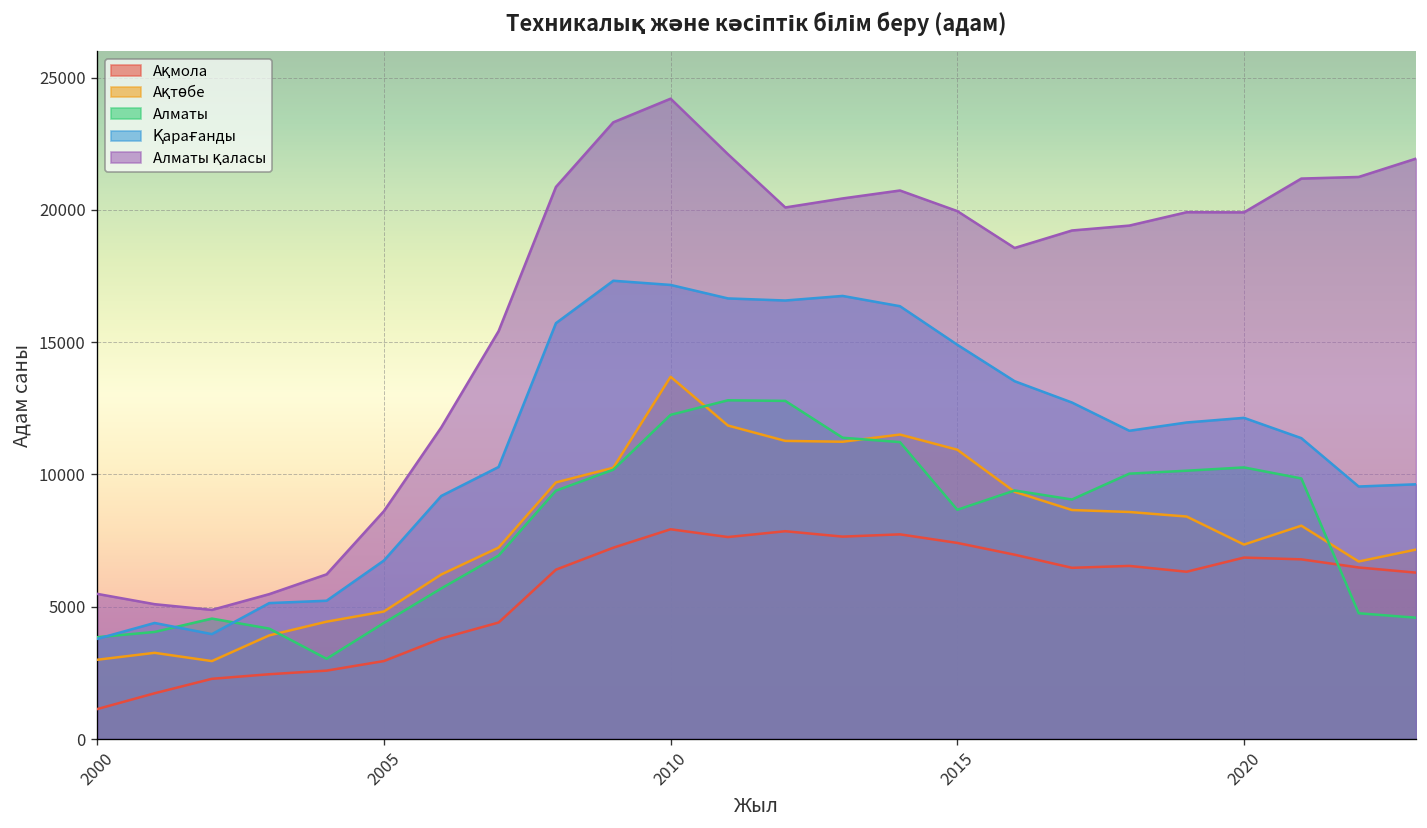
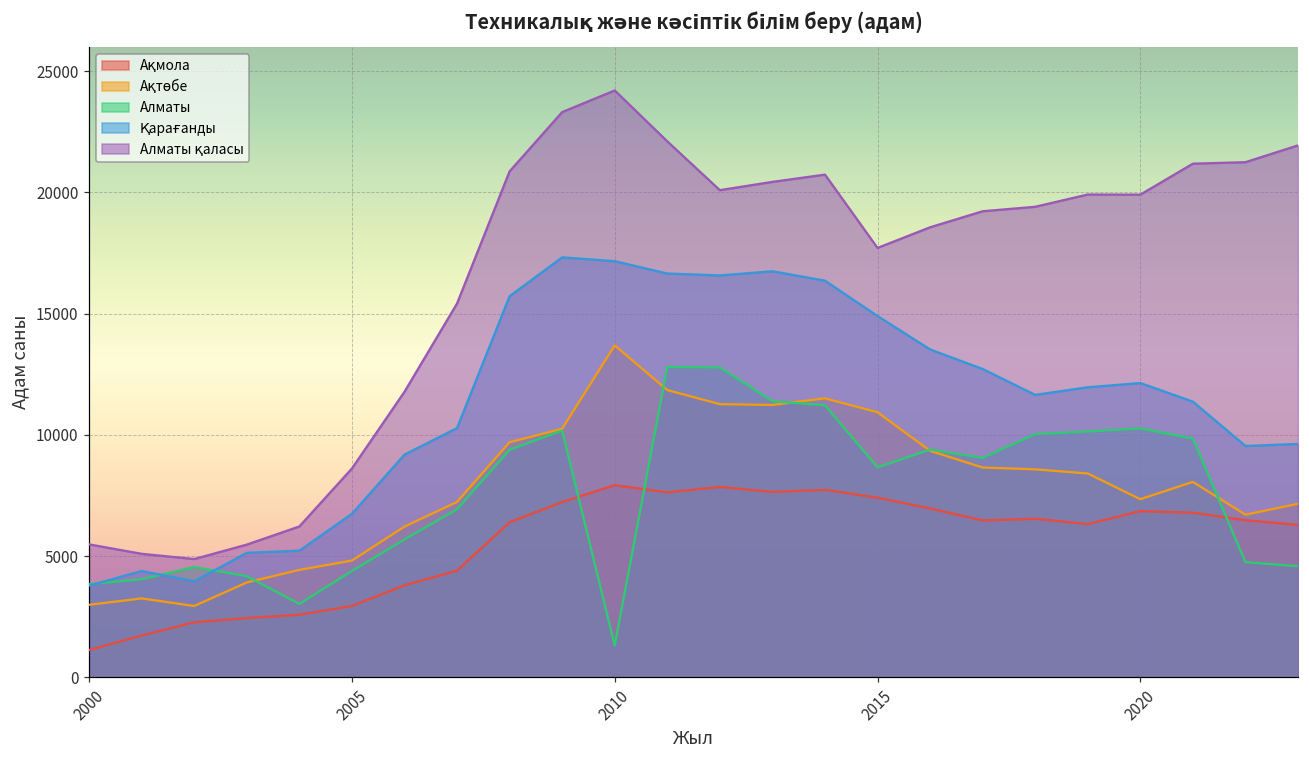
  {
    "Ақмола": {
      "2000": 1100,
      "2005": 2900,
      "2010": 7900,
      "2015": 7400,
      "2020": 6900
    },
    "Ақтөбе": {
      "2000": 3000,
      "2005": 4800,
      "2010": 13700,
      "2015": 10900,
      "2020": 7400
    },
    "Алматы": {
      "2005": 4400,
-     "2010": 12300,
+     "2010": 1300,
      "2015": 8700,
      "2020": 10300
    },
    "Қарағанды": {
      "2005": 6800,
      "2010": 17200,
      "2015": 14900,
      "2020": 12100
    },
    "Алматы қаласы": {
      "2000": 5500,
      "2005": 8600,
      "2010": 24200,
-     "2015": 20000,
+     "2015": 17700,
      "2020": 19900
    }
  }
